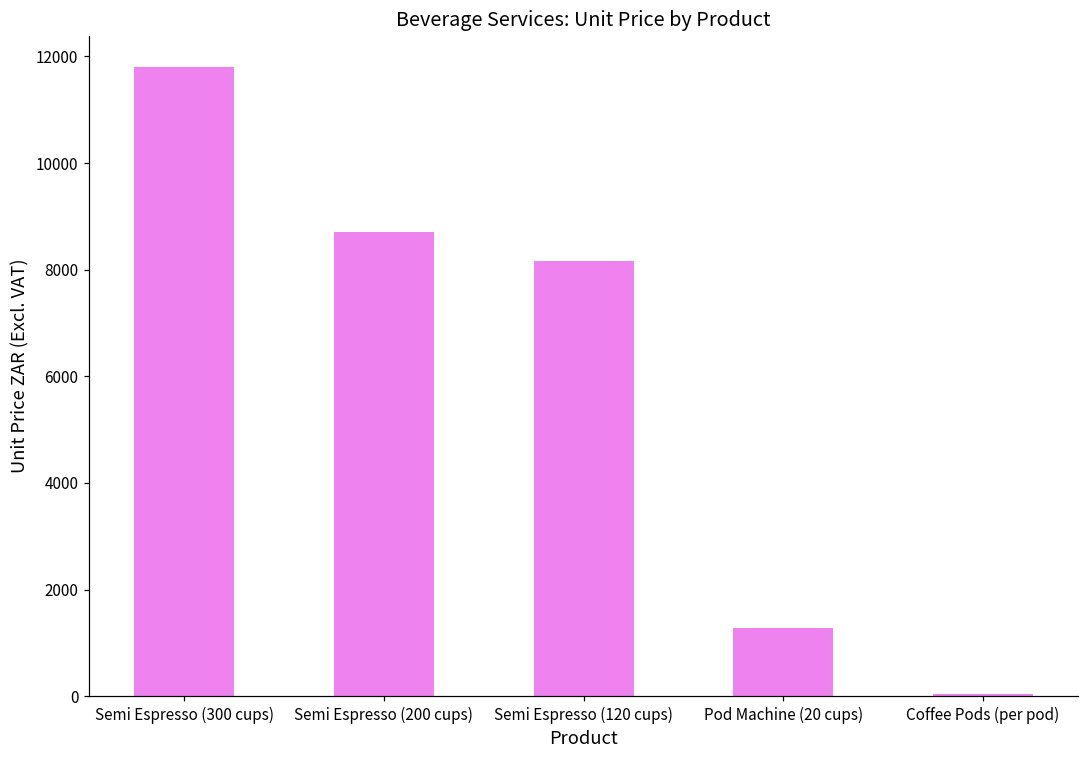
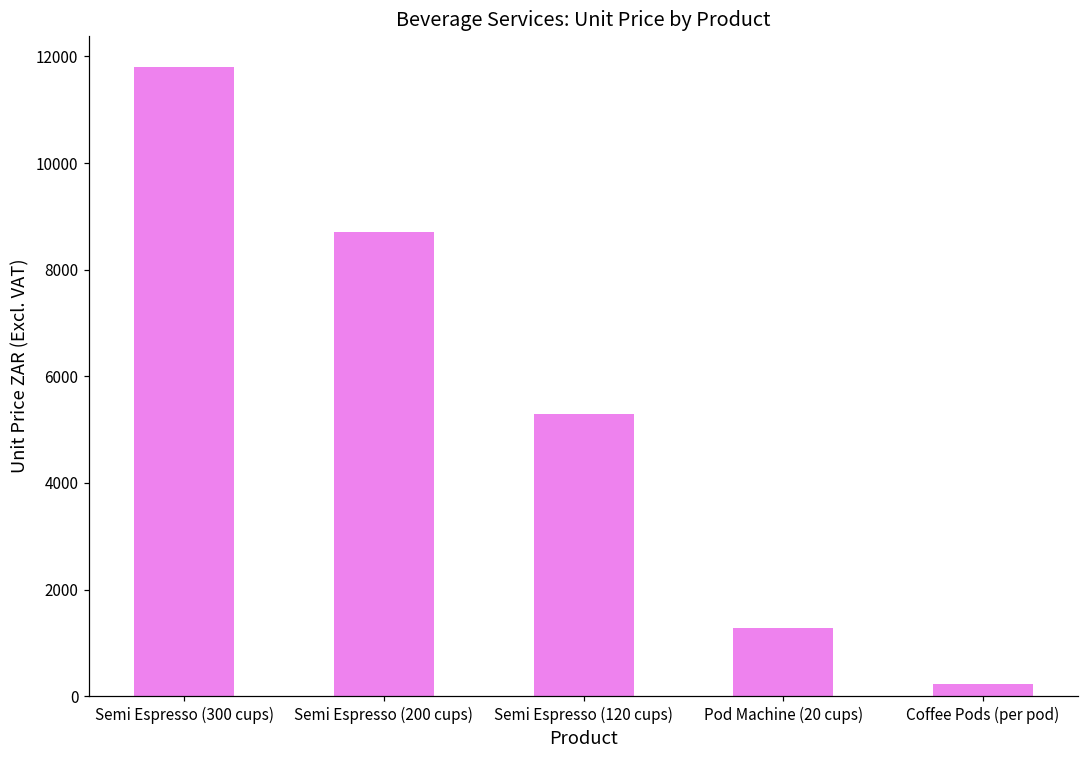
  {
    "Semi Espresso (300 cups)": 11800,
    "Semi Espresso (200 cups)": 8700,
-   "Semi Espresso (120 cups)": 8200,
+   "Semi Espresso (120 cups)": 5300,
    "Pod Machine (20 cups)": 1300,
-   "Coffee Pods (per pod)": 0
+   "Coffee Pods (per pod)": 200
  }
